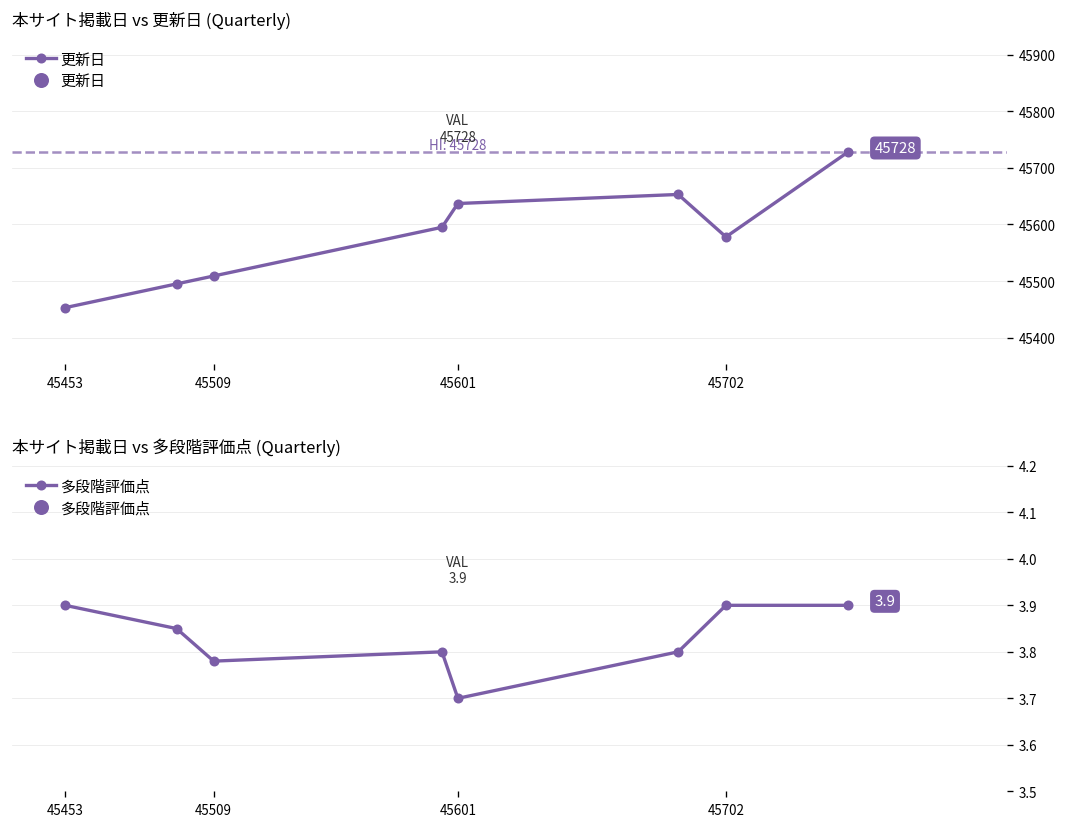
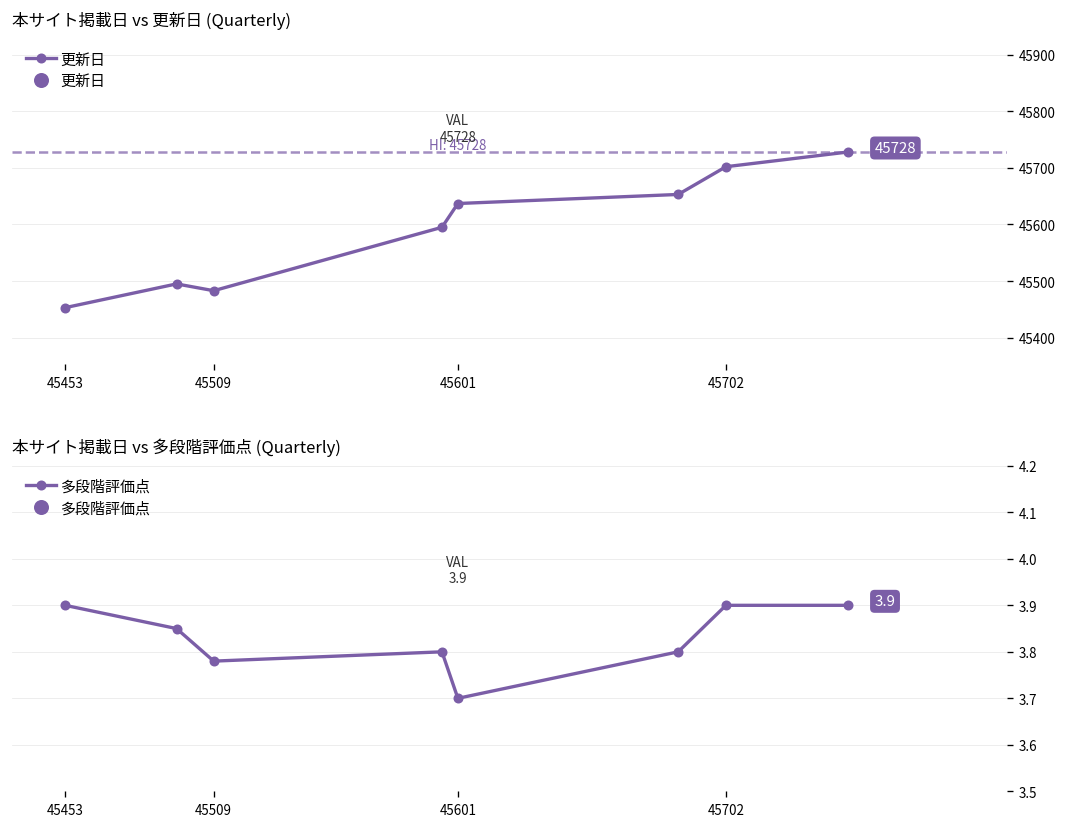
  {
    "本サイト掲載日 vs 更新日 (Quarterly)": {
      "45453": 45450,
-     "45509": 45510,
+     "45509": 45480,
      "45601": 45640,
-     "45702": 45580
+     "45702": 45700
    },
    "本サイト掲載日 vs 多段階評価点 (Quarterly)": {
      "45453": 3.90,
      "45509": 3.78,
      "45601": 3.70,
      "45702": 3.90
    }
  }
